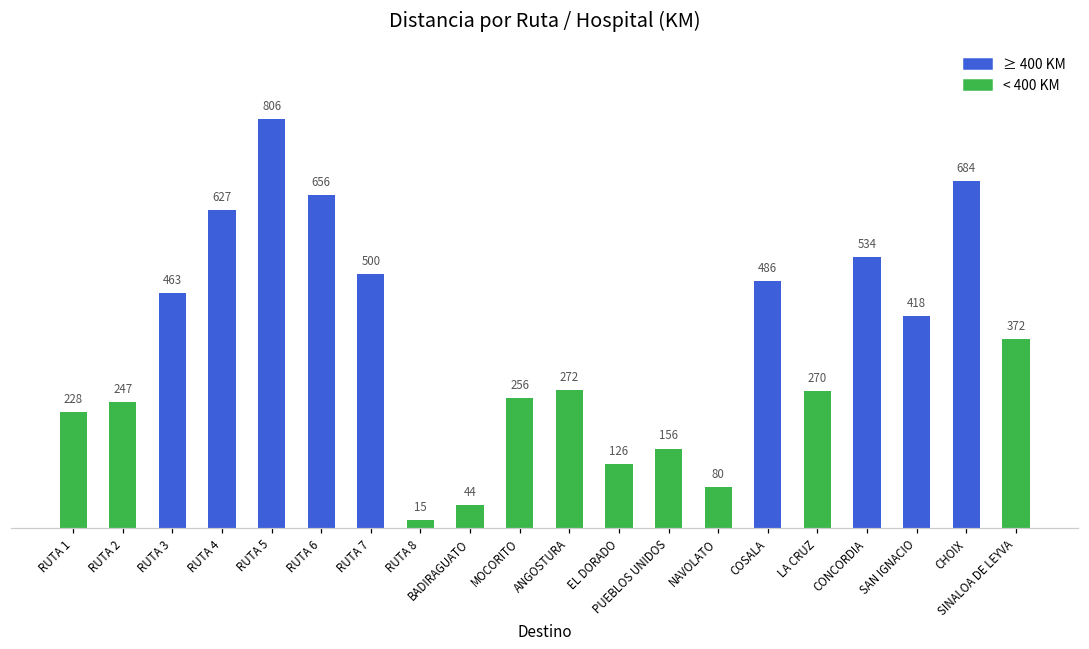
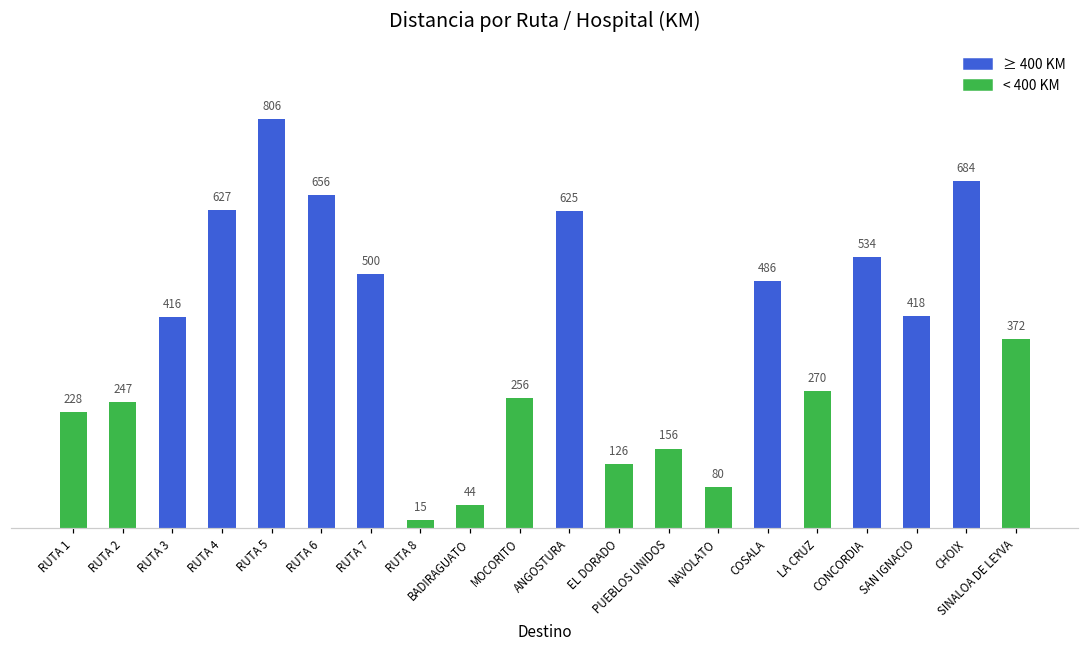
  {
    "RUTA 1": 228,
    "RUTA 2": 247,
-   "RUTA 3": 463,
+   "RUTA 3": 416,
    "RUTA 4": 627,
    "RUTA 5": 806,
    "RUTA 6": 656,
    "RUTA 7": 500,
    "RUTA 8": 15,
    "BADIRAGUATO": 44,
    "MOCORITO": 256,
-   "ANGOSTURA": 272,
+   "ANGOSTURA": 625,
    "EL DORADO": 126,
    "PUEBLOS UNIDOS": 156,
    "NAVOLATO": 80,
    "COSALA": 486,
    "LA CRUZ": 270,
    "CONCORDIA": 534,
    "SAN IGNACIO": 418,
    "CHOIX": 684,
    "SINALOA DE LEYVA": 372
  }
